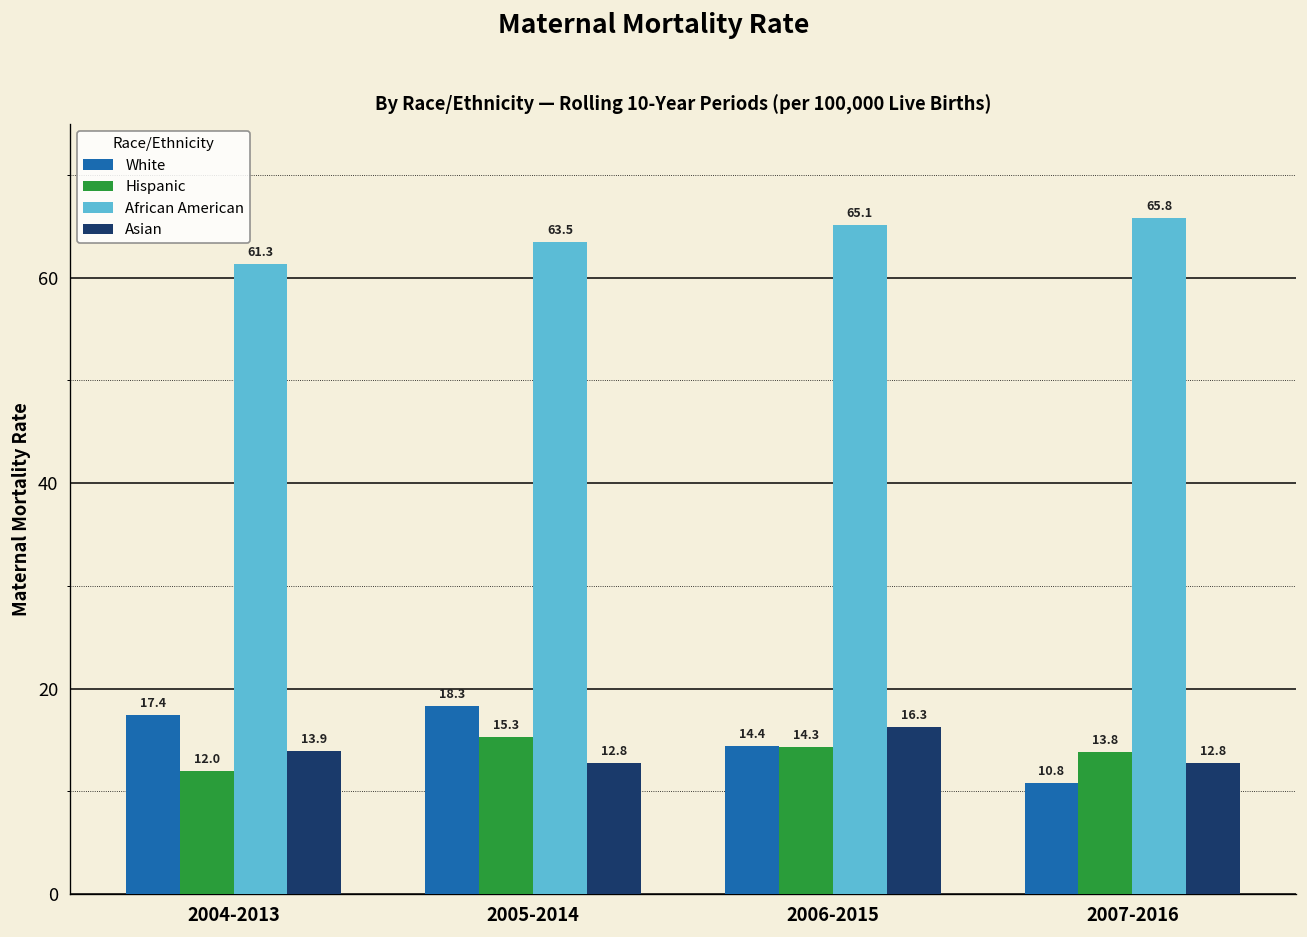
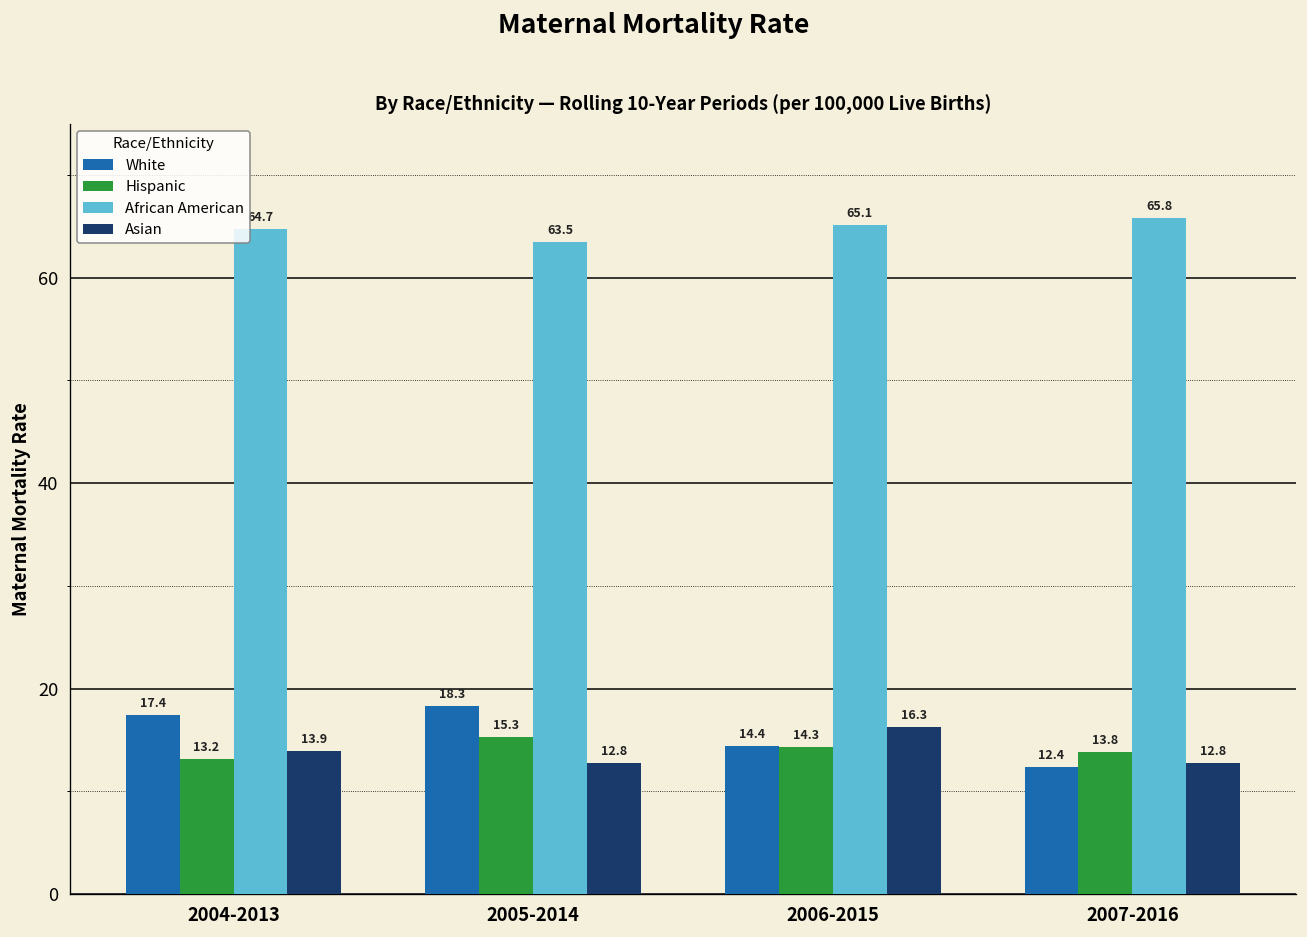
  {
    "White": {
      "2004-2013": 17.4,
      "2005-2014": 18.3,
      "2006-2015": 14.4,
-     "2007-2016": 10.8
+     "2007-2016": 12.4
    },
    "Hispanic": {
-     "2004-2013": 12.0,
+     "2004-2013": 13.2,
      "2005-2014": 15.3,
      "2006-2015": 14.3,
      "2007-2016": 13.8
    },
    "African American": {
-     "2004-2013": 61
+     "2004-2013": 65
    },
    "Asian": {
      "2004-2013": 13.9,
      "2005-2014": 12.8,
      "2006-2015": 16.3,
      "2007-2016": 12.8
    }
  }
